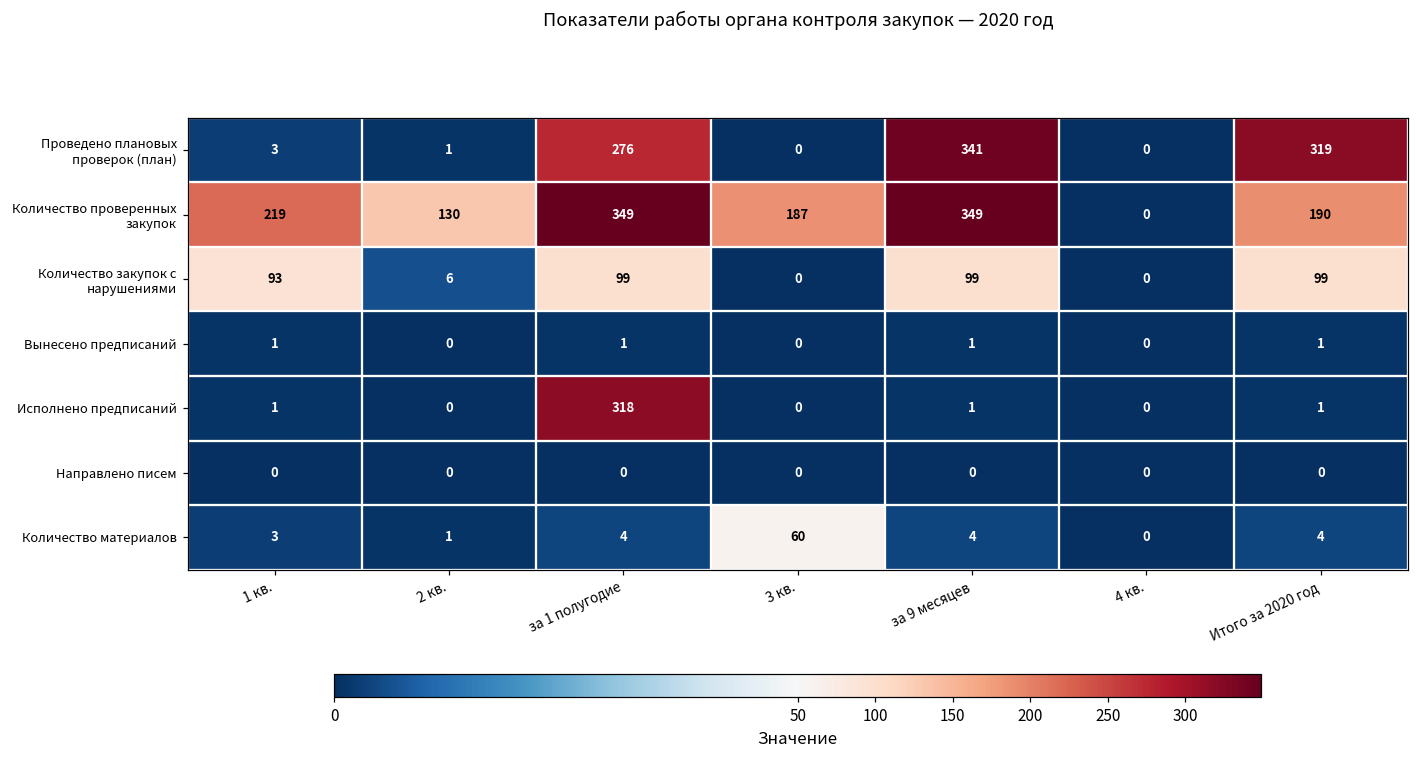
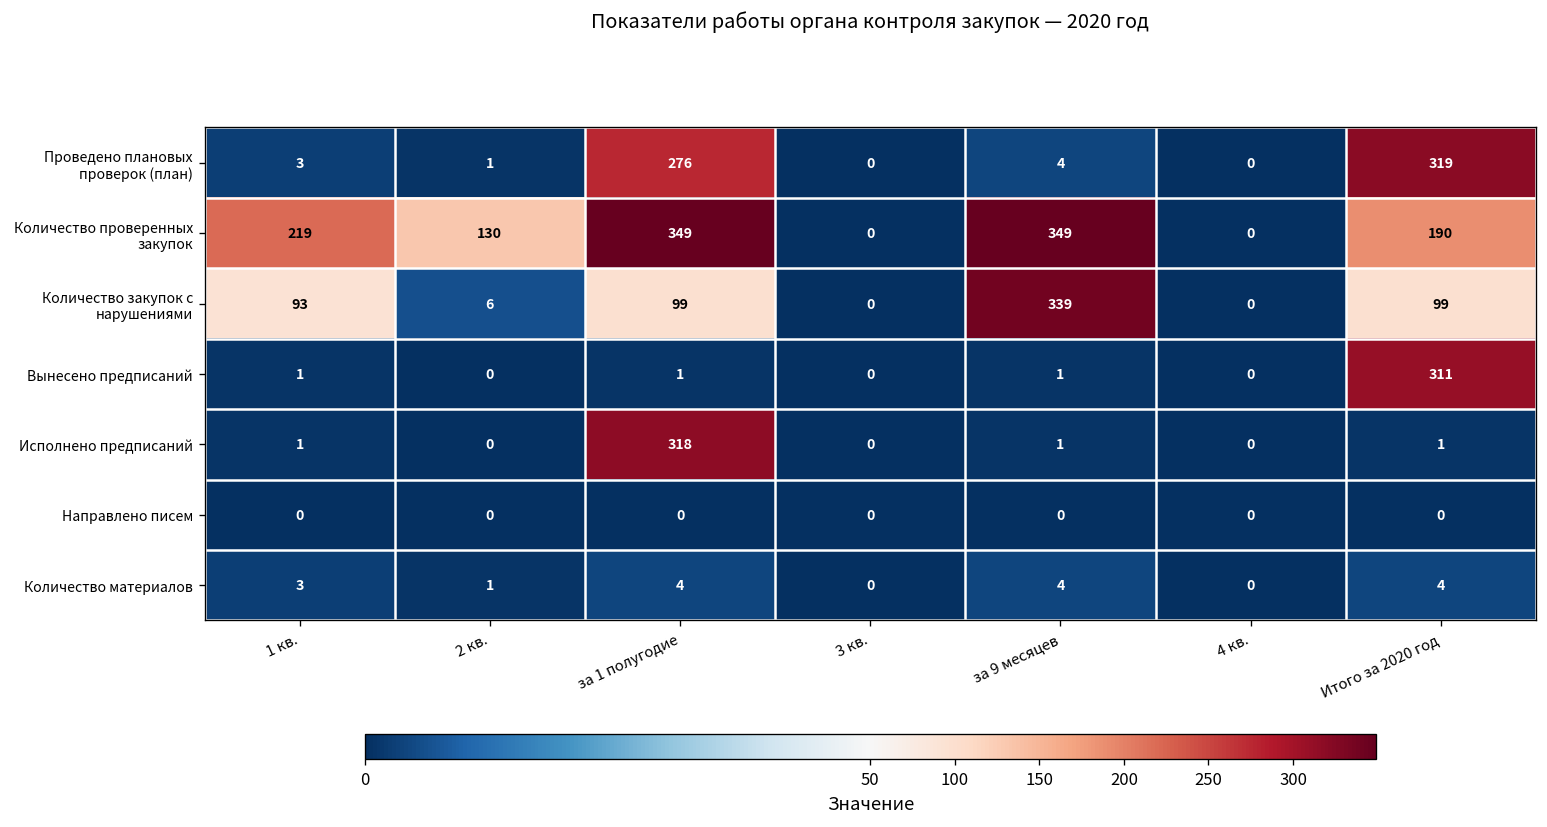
  {
    "Проведено плановых проверок (план)": {
      "1 кв.": 3,
      "2 кв.": 1,
      "за 1 полугодие": 276,
      "3 кв.": 0,
-     "за 9 месяцев": 341,
+     "за 9 месяцев": 4,
      "4 кв.": 0,
      "Итого за 2020 год": 319
    },
    "Количество проверенных закупок": {
      "1 кв.": 219,
      "2 кв.": 130,
      "за 1 полугодие": 349,
-     "3 кв.": 187,
+     "3 кв.": 0,
      "за 9 месяцев": 349,
      "4 кв.": 0,
      "Итого за 2020 год": 190
    },
    "Количество закупок с нарушениями": {
      "1 кв.": 93,
      "2 кв.": 6,
      "за 1 полугодие": 99,
      "3 кв.": 0,
-     "за 9 месяцев": 99,
+     "за 9 месяцев": 339,
      "4 кв.": 0,
      "Итого за 2020 год": 99
    },
    "Вынесено предписаний": {
      "1 кв.": 1,
      "2 кв.": 0,
      "за 1 полугодие": 1,
      "3 кв.": 0,
      "за 9 месяцев": 1,
      "4 кв.": 0,
-     "Итого за 2020 год": 1
+     "Итого за 2020 год": 311
    },
    "Исполнено предписаний": {
      "1 кв.": 1,
      "2 кв.": 0,
      "за 1 полугодие": 318,
      "3 кв.": 0,
      "за 9 месяцев": 1,
      "4 кв.": 0,
      "Итого за 2020 год": 1
    },
    "Направлено писем": {
      "1 кв.": 0,
      "2 кв.": 0,
      "за 1 полугодие": 0,
      "3 кв.": 0,
      "за 9 месяцев": 0,
      "4 кв.": 0,
      "Итого за 2020 год": 0
    },
    "Количество материалов": {
      "1 кв.": 3,
      "2 кв.": 1,
      "за 1 полугодие": 4,
-     "3 кв.": 60,
+     "3 кв.": 0,
      "за 9 месяцев": 4,
      "4 кв.": 0,
      "Итого за 2020 год": 4
    }
  }
